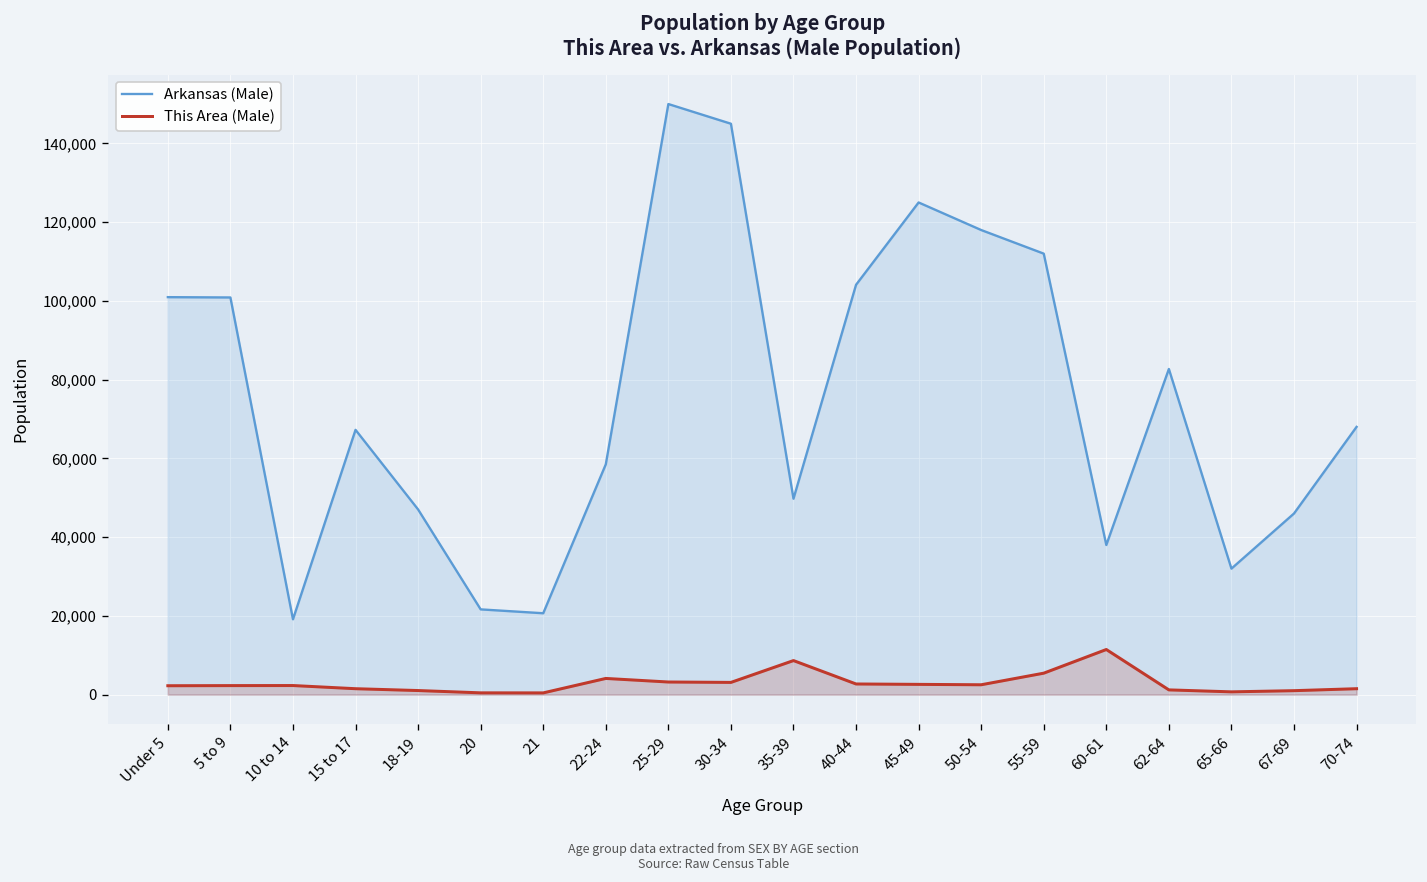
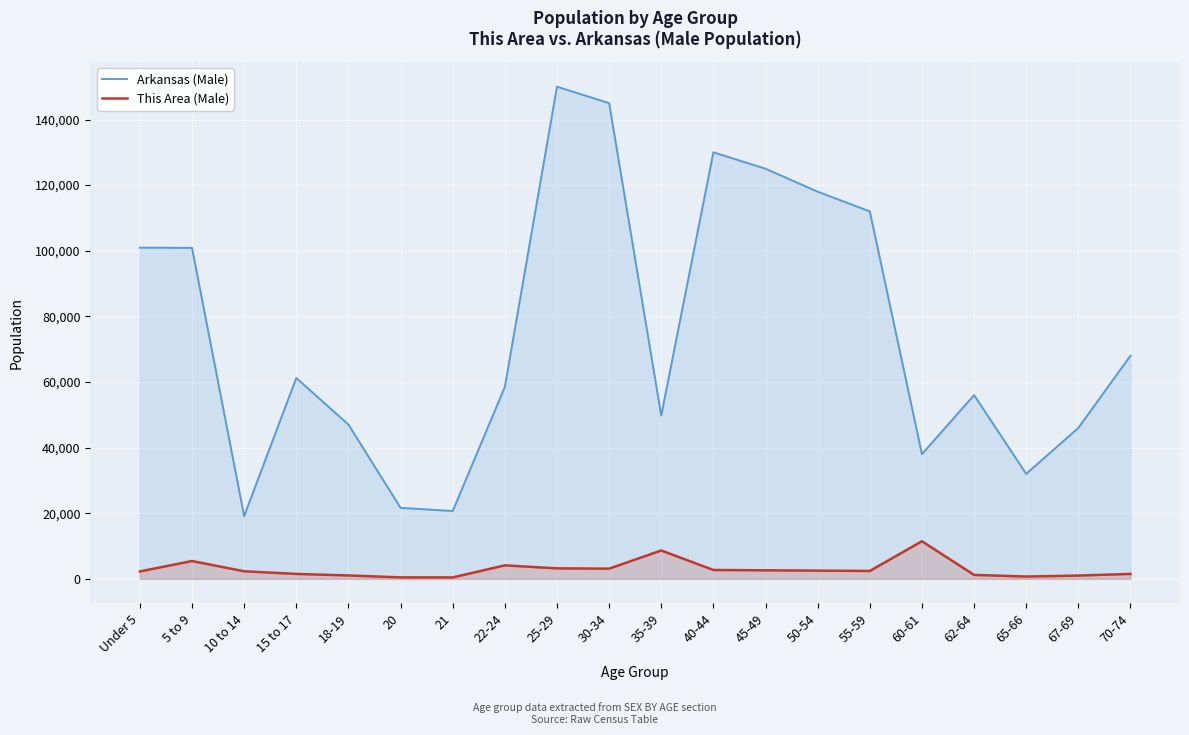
  {
    "Arkansas (Male)": {
      "Under 5": "101,000",
      "5 to 9": "101,000",
      "10 to 14": "19,000",
-     "15 to 17": "67,000",
+     "15 to 17": "61,000",
      "18-19": "47,000",
      "20": "22,000",
      "21": "21,000",
      "22-24": "58,000",
      "25-29": "150,000",
      "30-34": "145,000",
      "35-39": "50,000",
-     "40-44": "104,000",
+     "40-44": "130,000",
      "45-49": "125,000",
      "50-54": "118,000",
      "55-59": "112,000",
      "60-61": "38,000",
-     "62-64": "83,000",
+     "62-64": "56,000",
      "65-66": "32,000",
      "67-69": "46,000",
      "70-74": "68,000"
    },
    "This Area (Male)": {
      "Under 5": "2,000",
-     "5 to 9": "2,000",
+     "5 to 9": "5,000",
      "10 to 14": "2,000",
      "15 to 17": "1,000",
      "18-19": "1,000",
      "20": "0",
      "21": "0",
      "22-24": "4,000",
      "25-29": "3,000",
      "30-34": "3,000",
      "35-39": "9,000",
      "40-44": "3,000",
      "45-49": "3,000",
      "50-54": "3,000",
-     "55-59": "5,000",
+     "55-59": "2,000",
      "60-61": "11,000",
      "62-64": "1,000",
      "65-66": "1,000",
      "67-69": "1,000",
      "70-74": "2,000"
    }
  }
